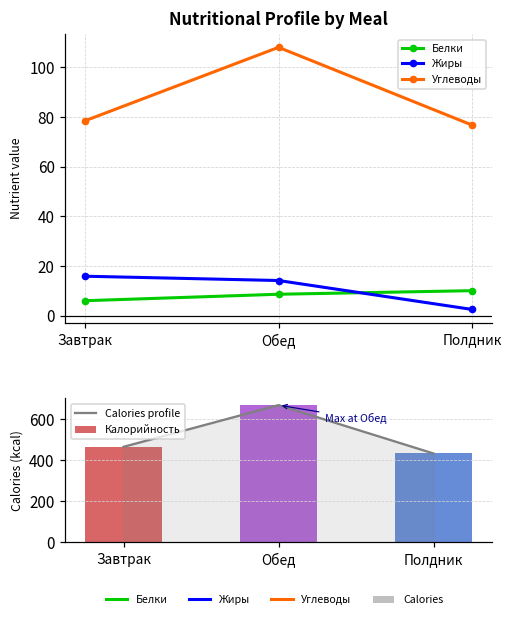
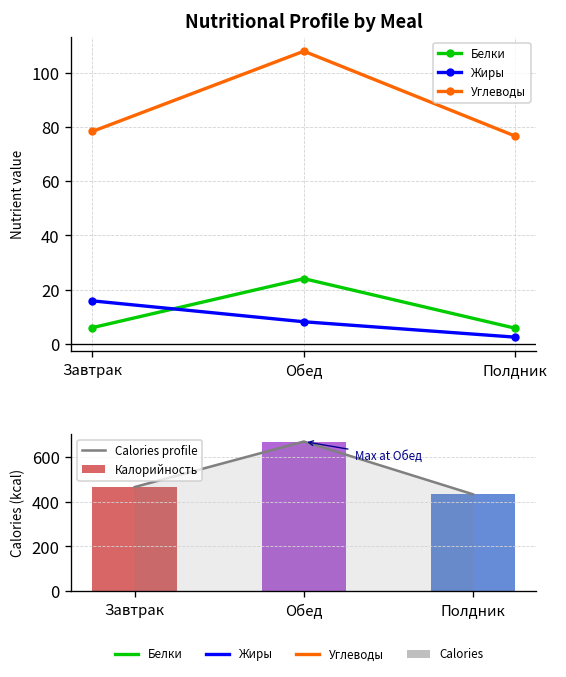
  {
    "Nutritional Profile by Meal": {
      "Белки": {
        "Завтрак": 6,
-       "Обед": 9,
-       "Полдник": 10
+       "Обед": 24,
+       "Полдник": 6
      },
      "Жиры": {
        "Завтрак": 16,
-       "Обед": 14,
+       "Обед": 8,
        "Полдник": 2
      },
      "Углеводы": {
        "Завтрак": 78,
        "Обед": 108,
        "Полдник": 77
      }
    }
  }
